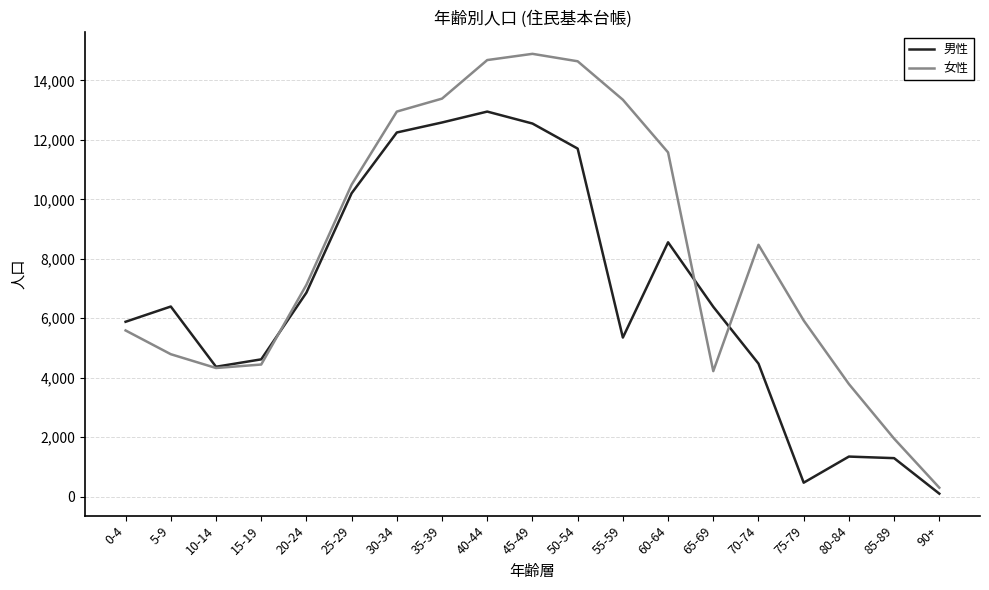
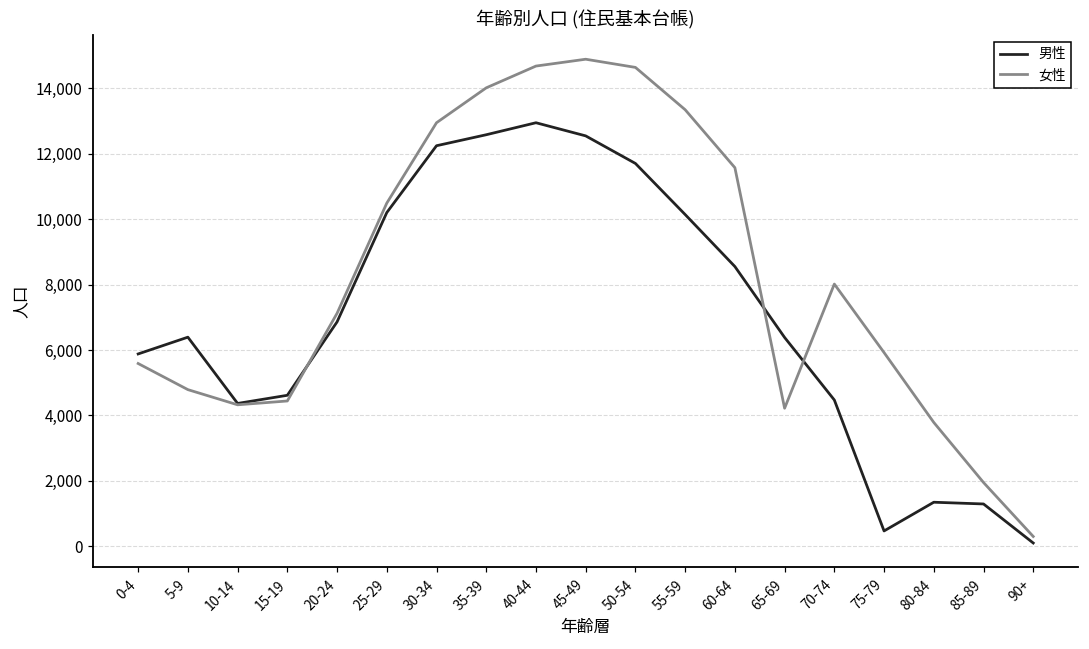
  {
    "男性": {
      "0-4": "5,900",
      "5-9": "6,400",
      "15-19": "4,600",
      "20-24": "6,900",
      "25-29": "10,200",
      "30-34": "12,200",
      "35-39": "12,600",
      "40-44": "13,000",
      "45-49": "12,600",
      "50-54": "11,700",
-     "55-59": "5,400",
+     "55-59": "10,100",
      "60-64": "8,600",
      "65-69": "6,400",
      "70-74": "4,500",
      "75-79": "500",
      "80-84": "1,300",
      "85-89": "1,300",
      "90+": "100"
    },
    "女性": {
      "0-4": "5,600",
      "5-9": "4,800",
      "15-19": "4,400",
      "20-24": "7,100",
      "25-29": "10,500",
      "30-34": "13,000",
-     "35-39": "13,400",
+     "35-39": "14,000",
      "40-44": "14,700",
      "45-49": "14,900",
      "50-54": "14,600",
      "55-59": "13,400",
      "60-64": "11,600",
      "65-69": "4,200",
-     "70-74": "8,500",
+     "70-74": "8,000",
      "75-79": "5,900",
      "80-84": "3,800",
      "85-89": "2,000",
      "90+": "300"
    }
  }
